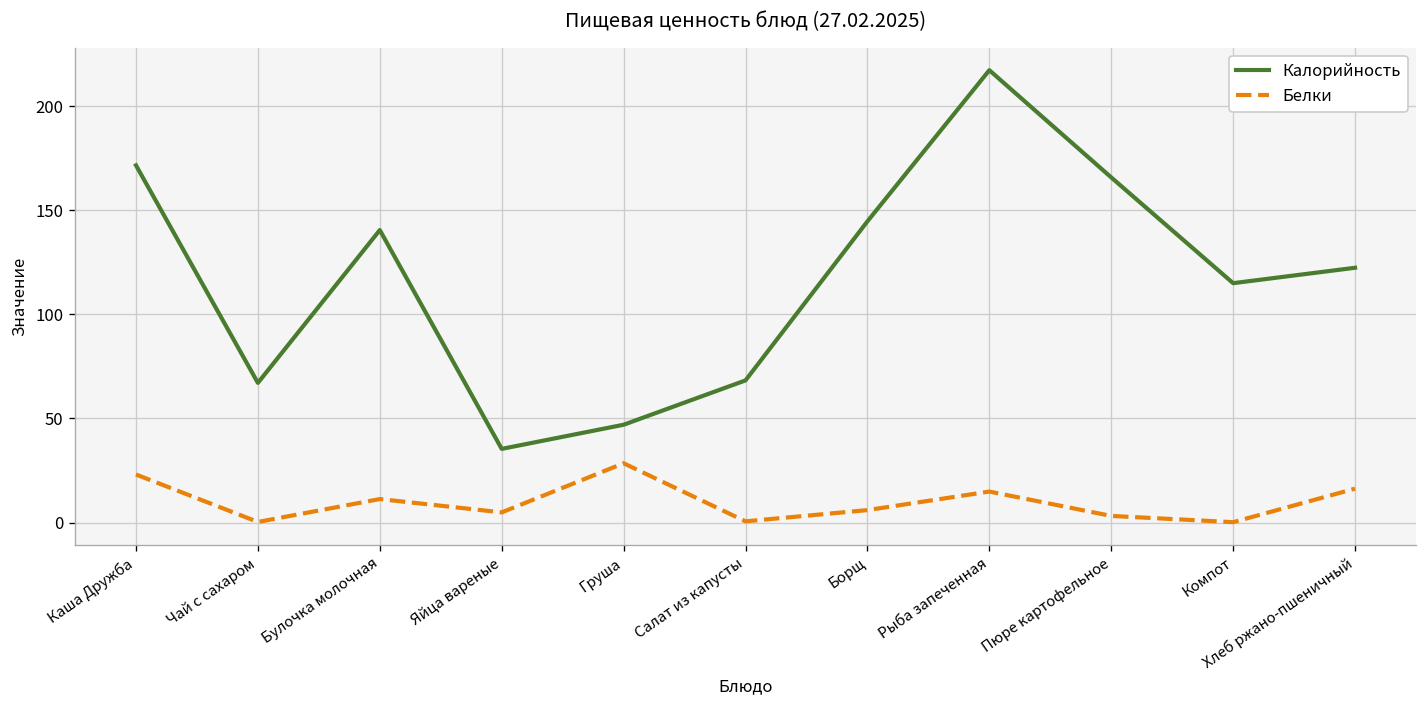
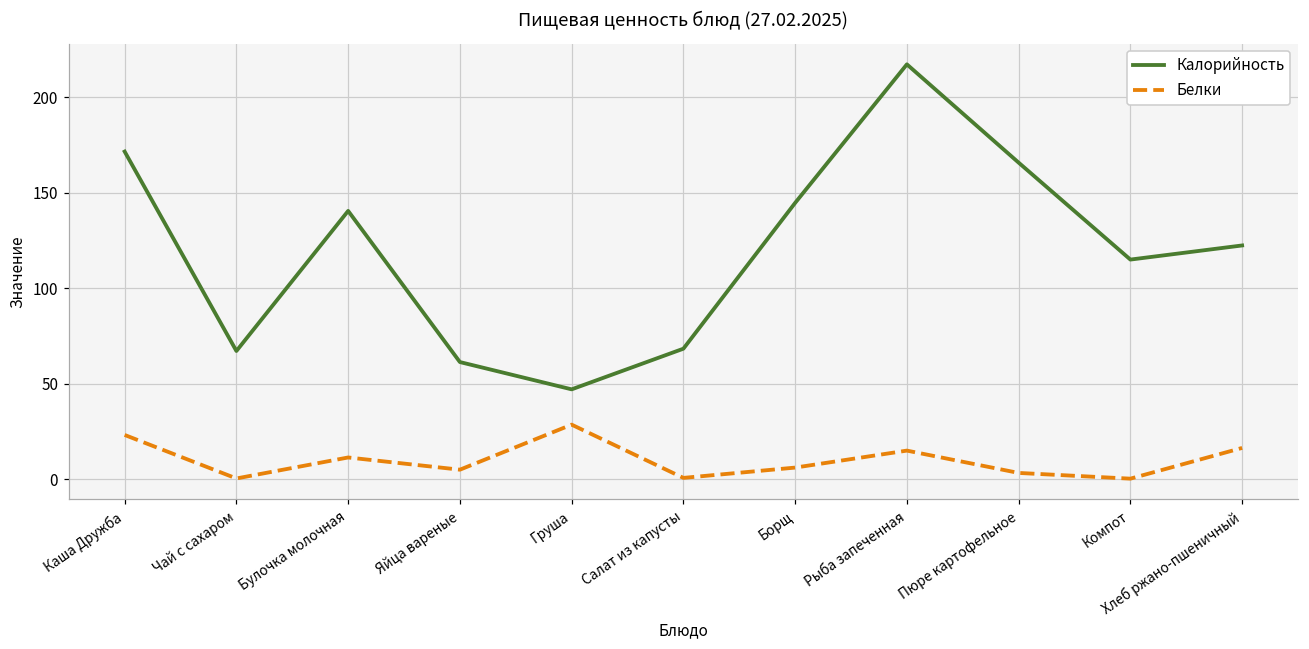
  {
    "Калорийность": {
      "Каша Дружба": 172,
      "Чай с сахаром": 67,
      "Булочка молочная": 141,
-     "Яйца вареные": 35,
+     "Яйца вареные": 61,
      "Груша": 47,
      "Салат из капусты": 68,
      "Борщ": 145,
      "Рыба запеченная": 217,
      "Пюре картофельное": 166,
      "Компот": 115,
      "Хлеб ржано-пшеничный": 122
    },
    "Белки": {
      "Каша Дружба": 23,
      "Чай с сахаром": 0,
      "Булочка молочная": 11,
      "Яйца вареные": 5,
      "Груша": 29,
      "Салат из капусты": 1,
      "Борщ": 6,
      "Рыба запеченная": 15,
      "Пюре картофельное": 3,
      "Компот": 0,
      "Хлеб ржано-пшеничный": 16
    }
  }
